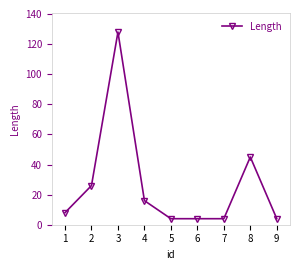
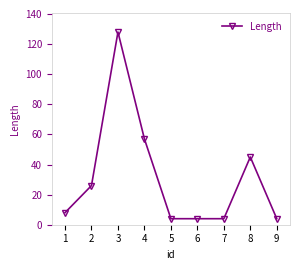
  {
    "1": 8,
    "2": 26,
    "3": 128,
-   "4": 16,
+   "4": 57,
    "5": 4,
    "6": 4,
    "7": 4,
    "8": 45,
    "9": 4
  }
